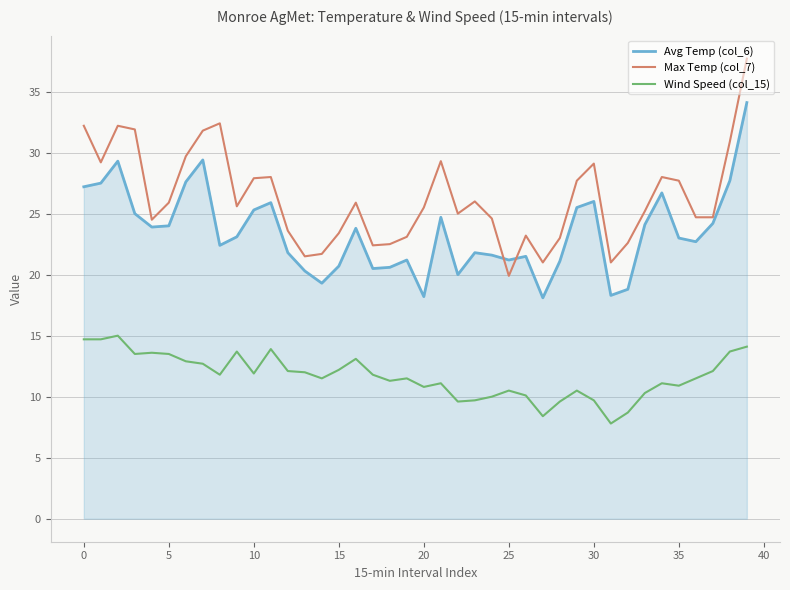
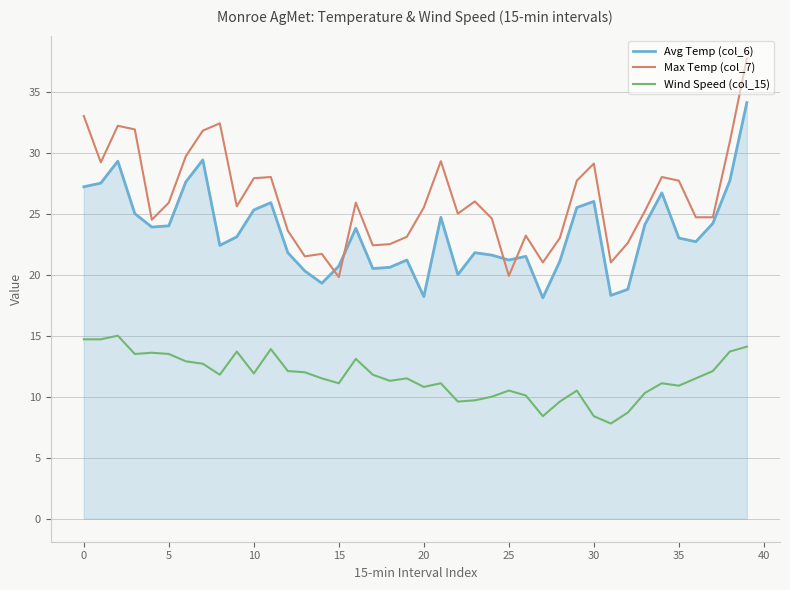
  {
    "Avg Temp (col_6)": {
      "0": 27.2,
      "5": 24.0,
      "10": 25.3,
      "15": 20.7,
      "20": 18.2,
      "25": 21.2,
      "30": 26.0,
      "35": 23.0
    },
    "Max Temp (col_7)": {
-     "0": 32.2,
+     "0": 33.0,
      "5": 25.9,
      "10": 27.9,
-     "15": 23.4,
+     "15": 19.8,
      "20": 25.5,
      "25": 19.9,
      "30": 29.1,
      "35": 27.7
    },
    "Wind Speed (col_15)": {
      "0": 14.7,
      "5": 13.5,
      "10": 11.9,
-     "15": 12.2,
+     "15": 11.1,
      "20": 10.8,
      "25": 10.5,
-     "30": 9.7,
+     "30": 8.4,
      "35": 10.9
    }
  }
